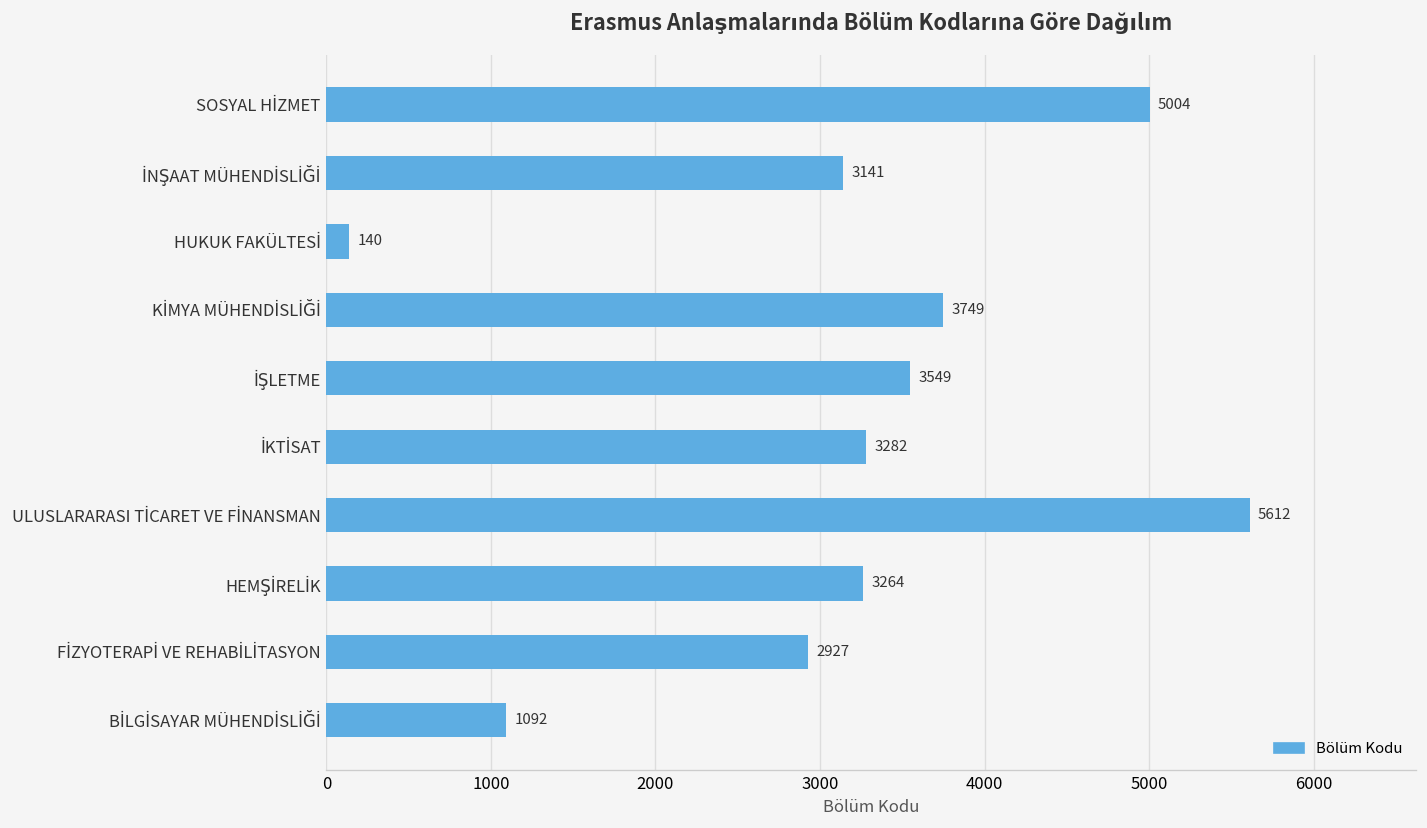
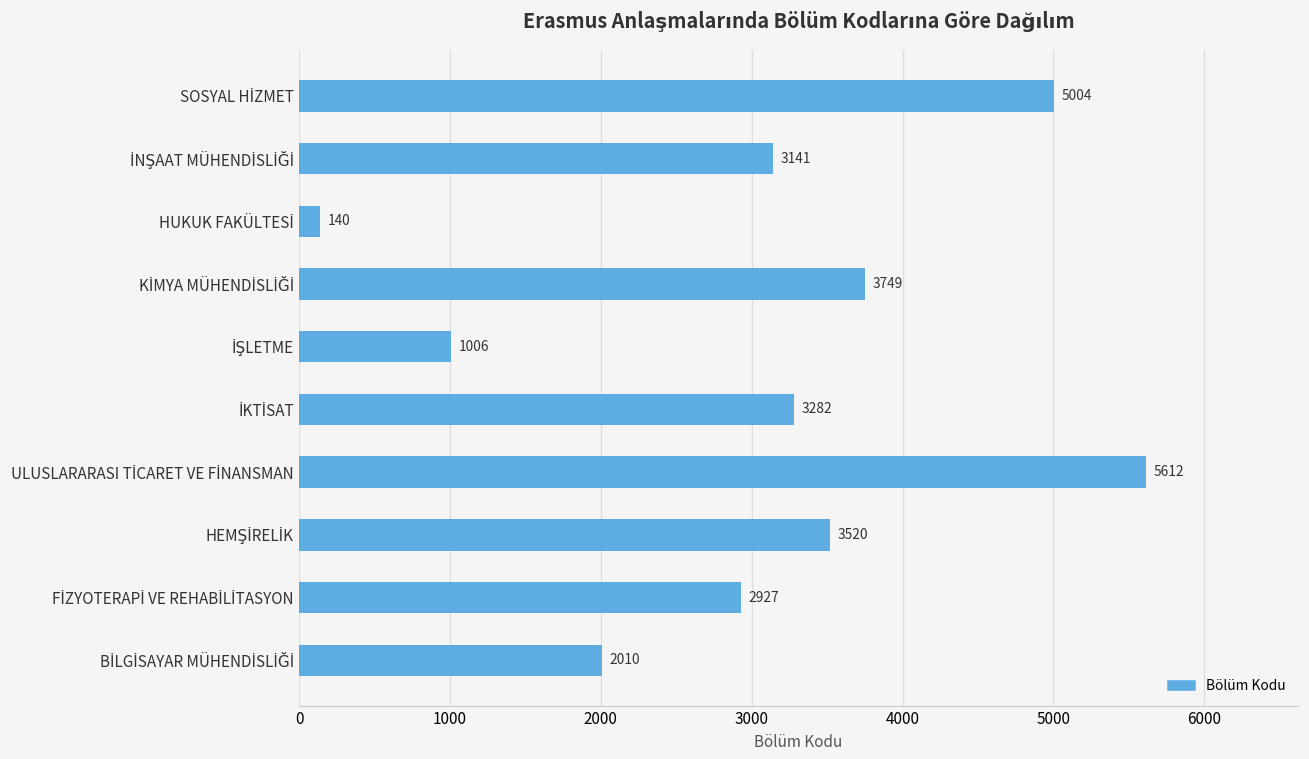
  {
    "SOSYAL HİZMET": 5004,
    "İNŞAAT MÜHENDİSLİĞİ": 3141,
    "HUKUK FAKÜLTESİ": 140,
    "KİMYA MÜHENDİSLİĞİ": 3749,
-   "İŞLETME": 3549,
+   "İŞLETME": 1006,
    "İKTİSAT": 3282,
    "ULUSLARARASI TİCARET VE FİNANSMAN": 5612,
-   "HEMŞİRELİK": 3264,
+   "HEMŞİRELİK": 3520,
    "FİZYOTERAPİ VE REHABİLİTASYON": 2927,
-   "BİLGİSAYAR MÜHENDİSLİĞİ": 1092
+   "BİLGİSAYAR MÜHENDİSLİĞİ": 2010
  }
